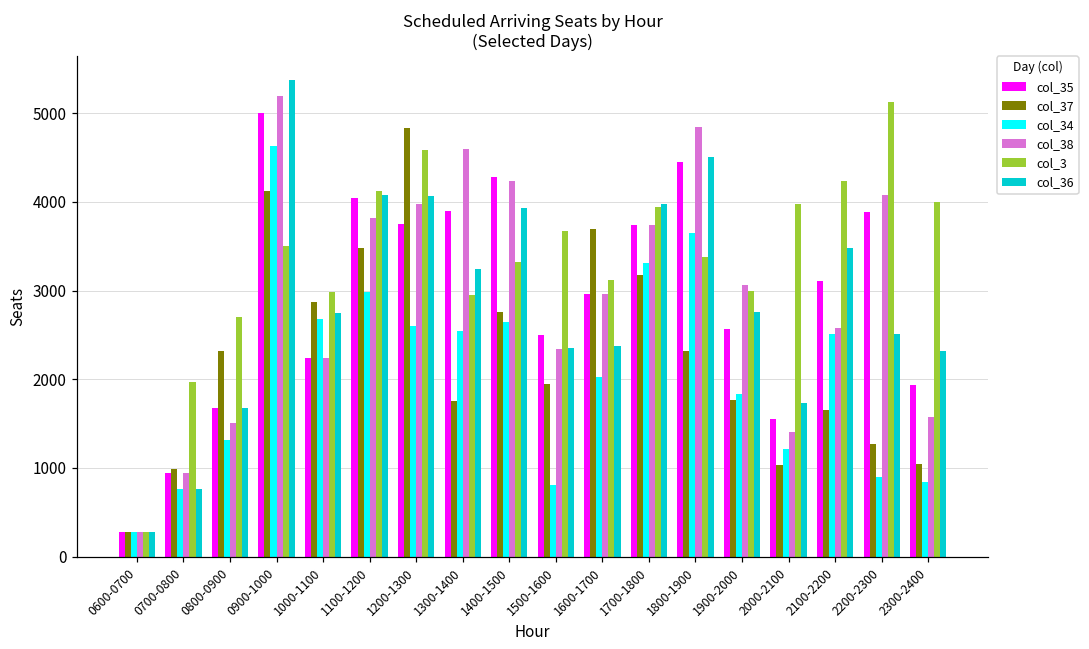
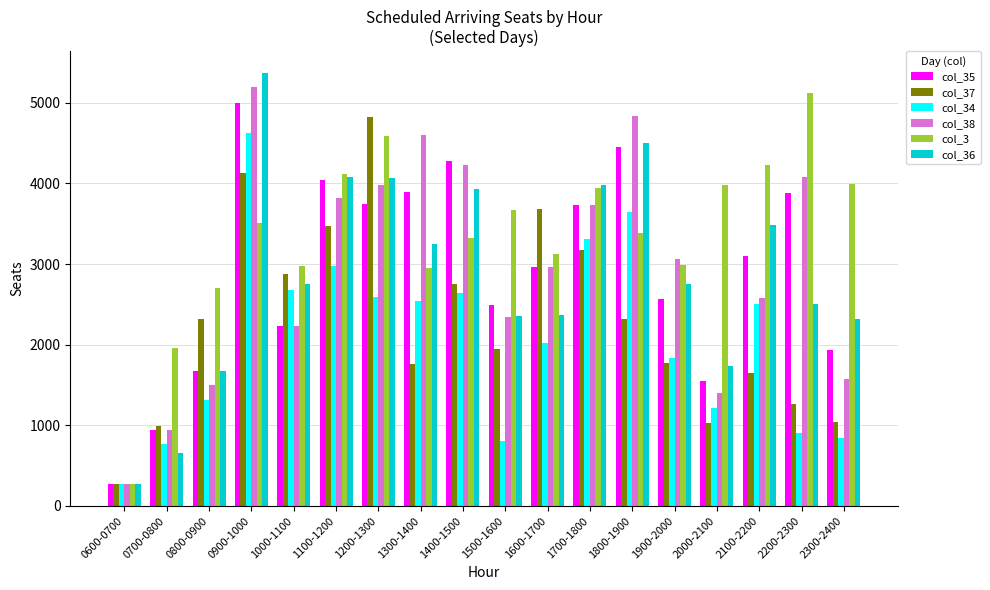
  {
    "col_35": {
      "0600-0700": 300,
      "0700-0800": 900,
      "0800-0900": 1700,
      "0900-1000": 5000,
      "1000-1100": 2200,
      "1100-1200": 4000,
      "1200-1300": 3800,
      "1300-1400": 3900,
      "1400-1500": 4300,
      "1500-1600": 2500,
      "1600-1700": 3000,
      "1700-1800": 3700,
      "1800-1900": 4500,
      "1900-2000": 2600,
      "2000-2100": 1500,
      "2100-2200": 3100,
      "2200-2300": 3900,
      "2300-2400": 1900
    },
    "col_37": {
      "0600-0700": 300,
      "0700-0800": 1000,
      "0800-0900": 2300,
      "0900-1000": 4100,
      "1000-1100": 2900,
      "1100-1200": 3500,
      "1200-1300": 4800,
      "1300-1400": 1800,
      "1400-1500": 2800,
      "1500-1600": 1900,
      "1600-1700": 3700,
      "1700-1800": 3200,
      "1800-1900": 2300,
      "1900-2000": 1800,
      "2000-2100": 1000,
      "2100-2200": 1700,
      "2200-2300": 1300,
      "2300-2400": 1000
    },
    "col_34": {
      "0600-0700": 300,
      "0700-0800": 800,
      "0800-0900": 1300,
      "0900-1000": 4600,
      "1000-1100": 2700,
      "1100-1200": 3000,
      "1200-1300": 2600,
      "1300-1400": 2500,
      "1400-1500": 2600,
      "1500-1600": 800,
      "1600-1700": 2000,
      "1700-1800": 3300,
      "1800-1900": 3700,
      "1900-2000": 1800,
      "2000-2100": 1200,
      "2100-2200": 2500,
      "2200-2300": 900,
      "2300-2400": 800
    },
    "col_38": {
      "0600-0700": 300,
      "0700-0800": 900,
      "0800-0900": 1500,
      "0900-1000": 5200,
      "1000-1100": 2200,
      "1100-1200": 3800,
      "1200-1300": 4000,
      "1300-1400": 4600,
      "1400-1500": 4200,
      "1500-1600": 2300,
      "1600-1700": 3000,
      "1700-1800": 3700,
      "1800-1900": 4800,
      "1900-2000": 3100,
      "2000-2100": 1400,
      "2100-2200": 2600,
      "2200-2300": 4100,
      "2300-2400": 1600
    },
    "col_3": {
      "0600-0700": 300,
      "0700-0800": 2000,
      "0800-0900": 2700,
      "0900-1000": 3500,
      "1000-1100": 3000,
      "1100-1200": 4100,
      "1200-1300": 4600,
      "1300-1400": 2900,
      "1400-1500": 3300,
      "1500-1600": 3700,
      "1600-1700": 3100,
      "1700-1800": 3900,
      "1800-1900": 3400,
      "1900-2000": 3000,
      "2000-2100": 4000,
      "2100-2200": 4200,
      "2200-2300": 5100,
      "2300-2400": 4000
    },
    "col_36": {
      "0600-0700": 300,
-     "0700-0800": 800,
+     "0700-0800": 700,
      "0800-0900": 1700,
      "0900-1000": 5400,
      "1000-1100": 2700,
      "1100-1200": 4100,
      "1200-1300": 4100,
      "1300-1400": 3200,
      "1400-1500": 3900,
      "1500-1600": 2400,
      "1600-1700": 2400,
      "1700-1800": 4000,
      "1800-1900": 4500,
      "1900-2000": 2800,
      "2000-2100": 1700,
      "2100-2200": 3500,
      "2200-2300": 2500,
      "2300-2400": 2300
    }
  }
